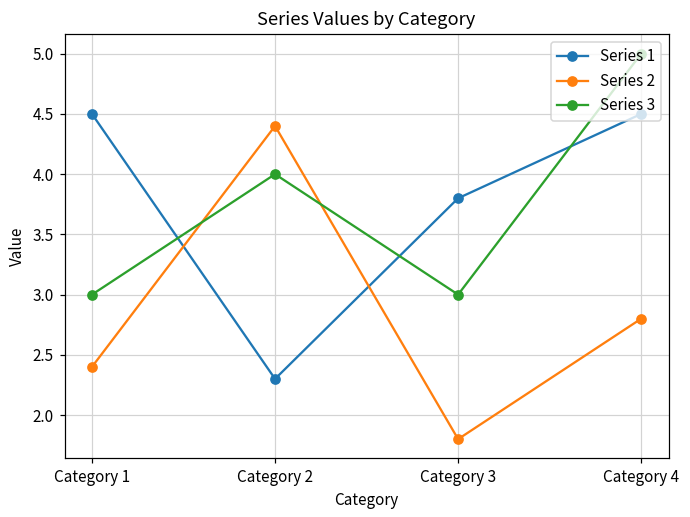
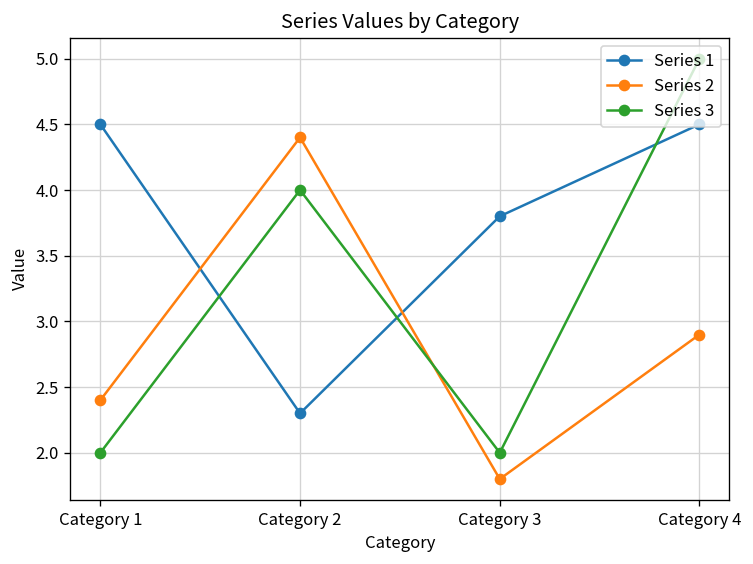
  {
    "Series 1": {
      "Category 1": 4.5,
      "Category 2": 2.3,
      "Category 3": 3.8
    },
    "Series 2": {
      "Category 1": 2.4,
      "Category 2": 4.4,
      "Category 3": 1.8,
-     "Category 4": 2.8
+     "Category 4": 2.9
    },
    "Series 3": {
-     "Category 1": 3,
+     "Category 1": 2,
      "Category 2": 4,
-     "Category 3": 3
+     "Category 3": 2
    }
  }
